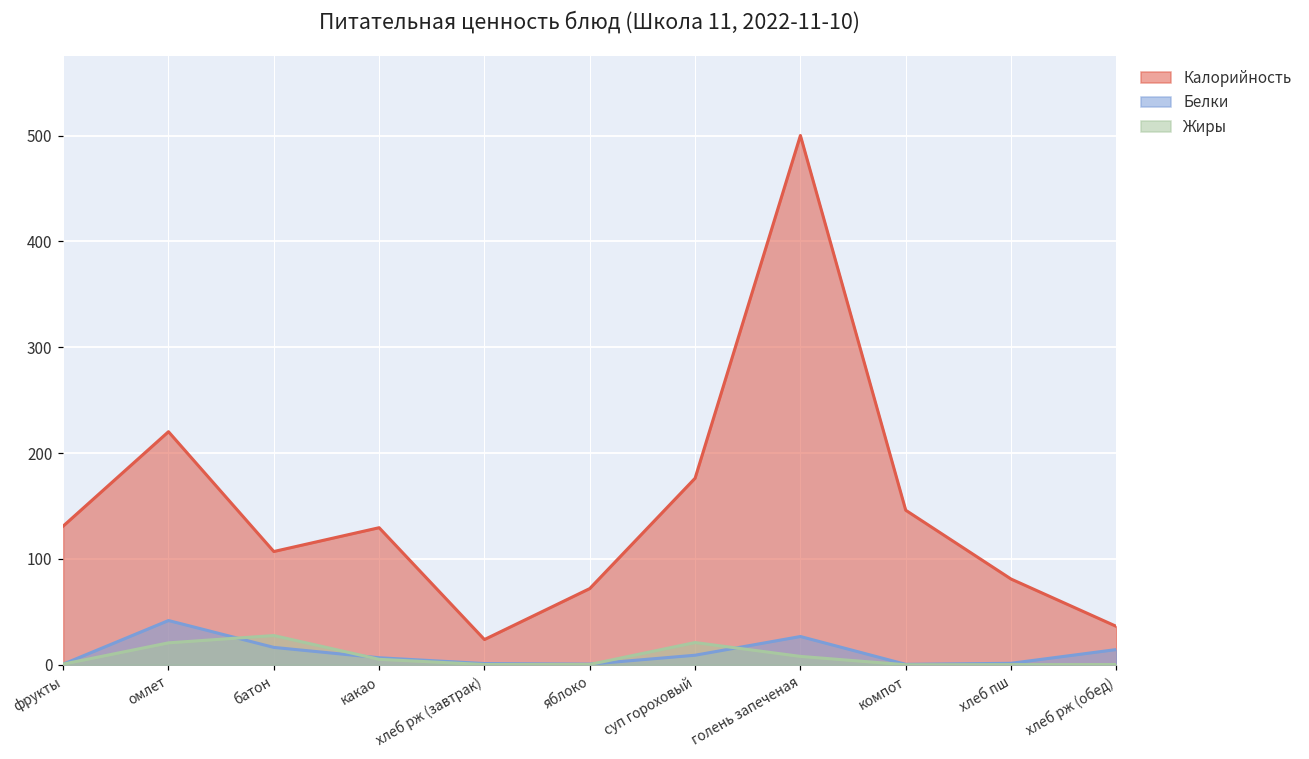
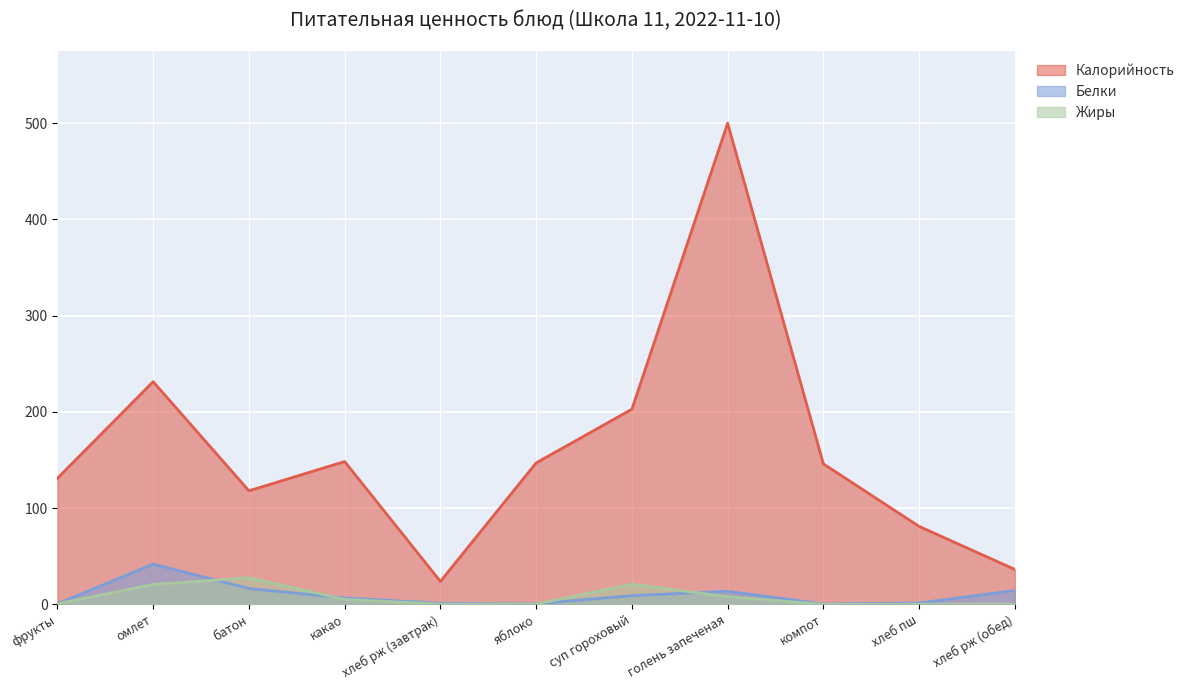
  {
    "Калорийность": {
      "фрукты": 130,
-     "омлет": 220,
-     "батон": 110,
-     "какао": 130,
+     "омлет": 230,
+     "батон": 120,
+     "какао": 150,
      "хлеб рж (завтрак)": 20,
-     "яблоко": 70,
-     "суп гороховый": 180,
+     "яблоко": 150,
+     "суп гороховый": 200,
      "голень запеченая": 500,
      "компот": 150,
      "хлеб пш": 80,
      "хлеб рж (обед)": 40
    },
    "Белки": {
      "омлет": 40,
      "батон": 20,
      "суп гороховый": 10,
-     "голень запеченая": 30,
+     "голень запеченая": 10,
      "хлеб рж (обед)": 10
    },
    "Жиры": {
      "омлет": 20,
      "батон": 30,
      "суп гороховый": 20,
      "голень запеченая": 10,
      "хлеб рж (обед)": 0
    }
  }
